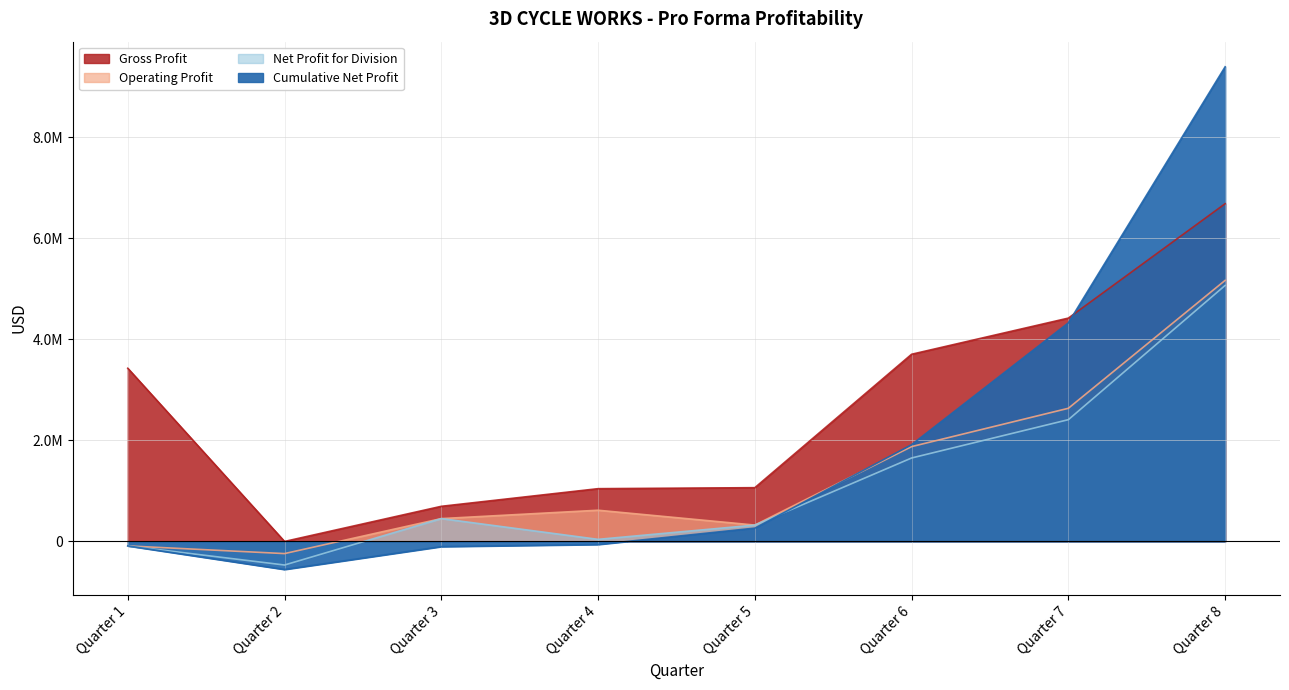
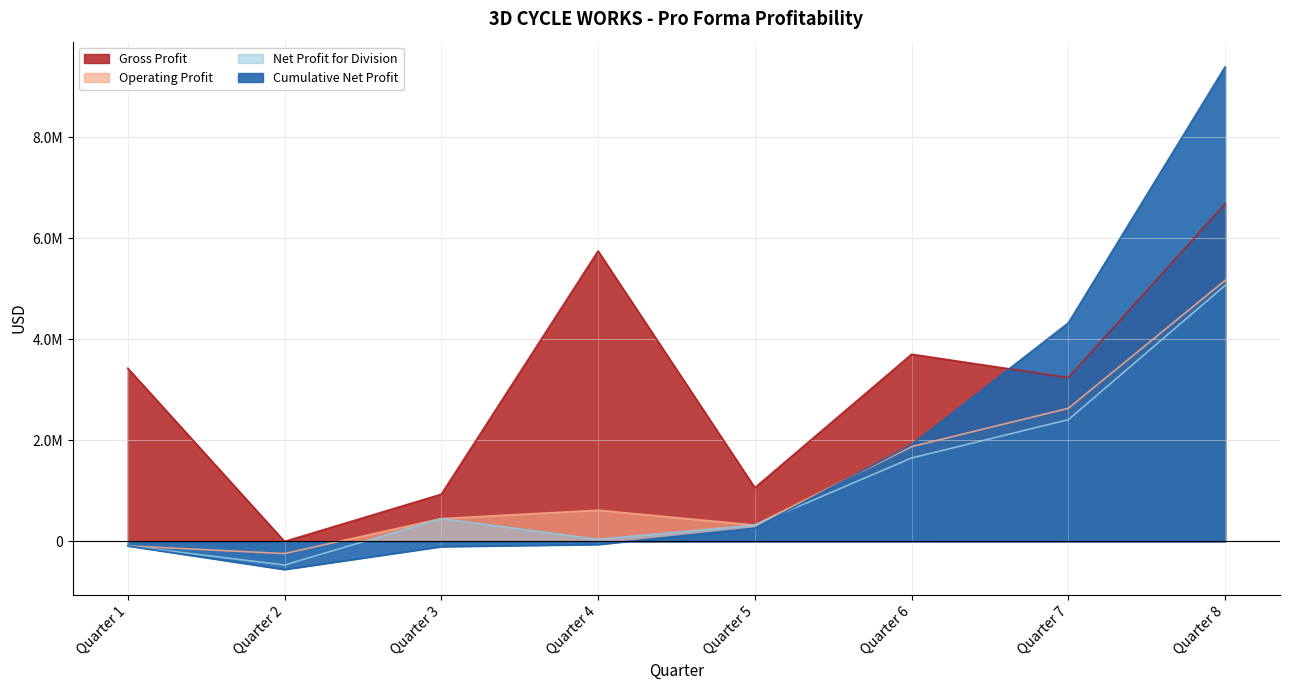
  {
    "Gross Profit": {
      "Quarter 1": 3400000,
-     "Quarter 3": 700000,
-     "Quarter 4": 1000000,
+     "Quarter 3": 900000,
+     "Quarter 4": 5700000,
      "Quarter 5": 1100000,
      "Quarter 6": 3700000,
-     "Quarter 7": 4400000,
+     "Quarter 7": 3200000,
      "Quarter 8": 6700000
    }
  }
